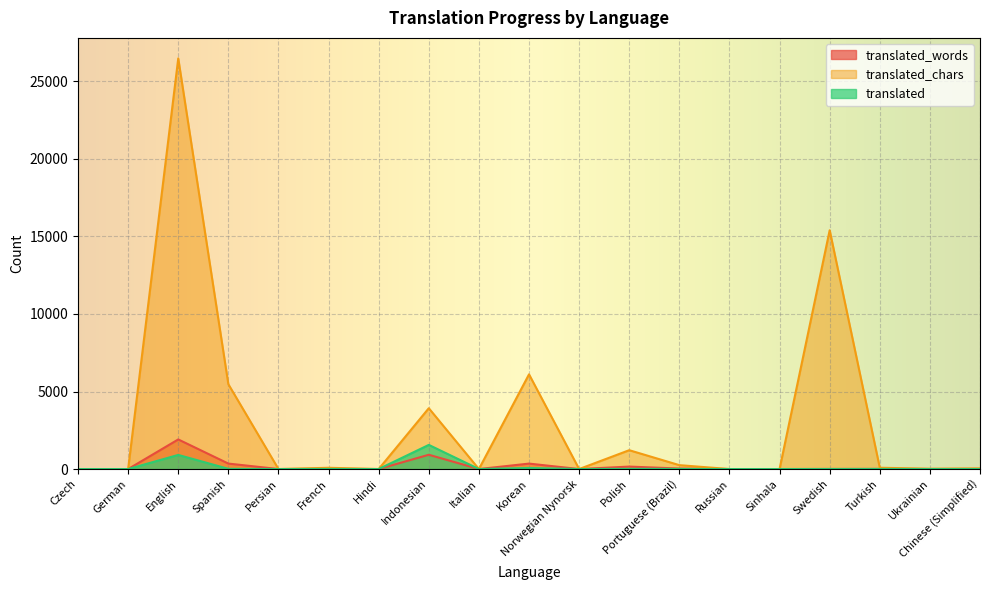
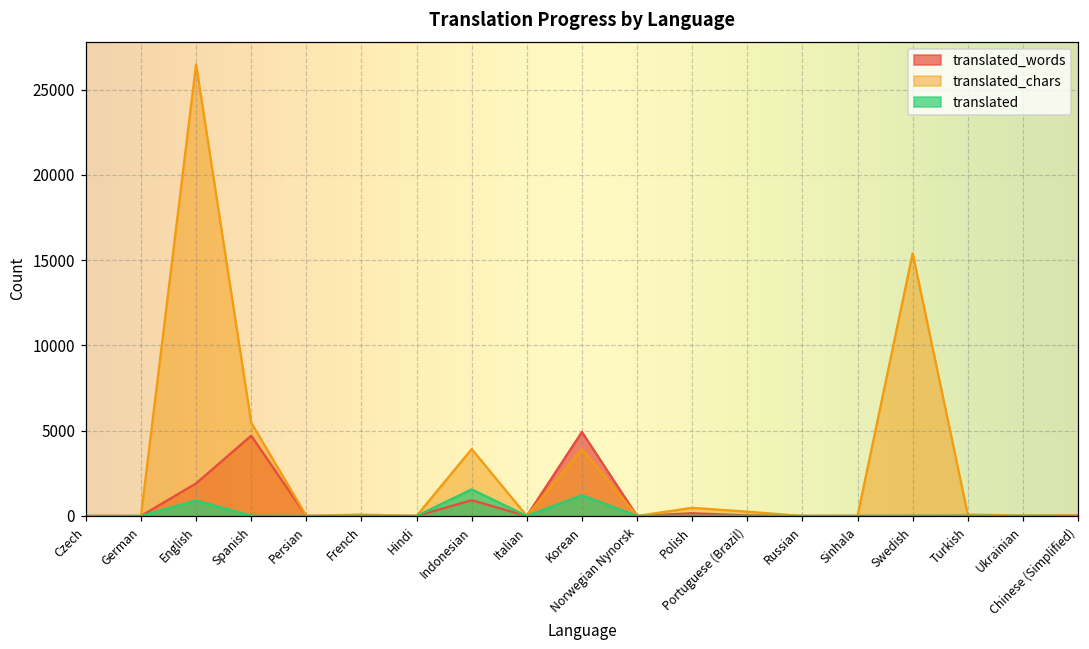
  {
    "translated_words": {
      "English": 1900,
-     "Spanish": 400,
+     "Spanish": 4700,
      "Indonesian": 900,
-     "Korean": 400
+     "Korean": 4900
    },
    "translated_chars": {
      "English": 26500,
      "Spanish": 5500,
      "Indonesian": 3900,
-     "Korean": 6100,
-     "Polish": 1200,
+     "Korean": 3900,
+     "Polish": 500,
      "Portuguese (Brazil)": 300,
      "Swedish": 15400
    },
    "translated": {
      "English": 900,
      "Spanish": 0,
      "Indonesian": 1600,
-     "Korean": 100
+     "Korean": 1200
    }
  }
